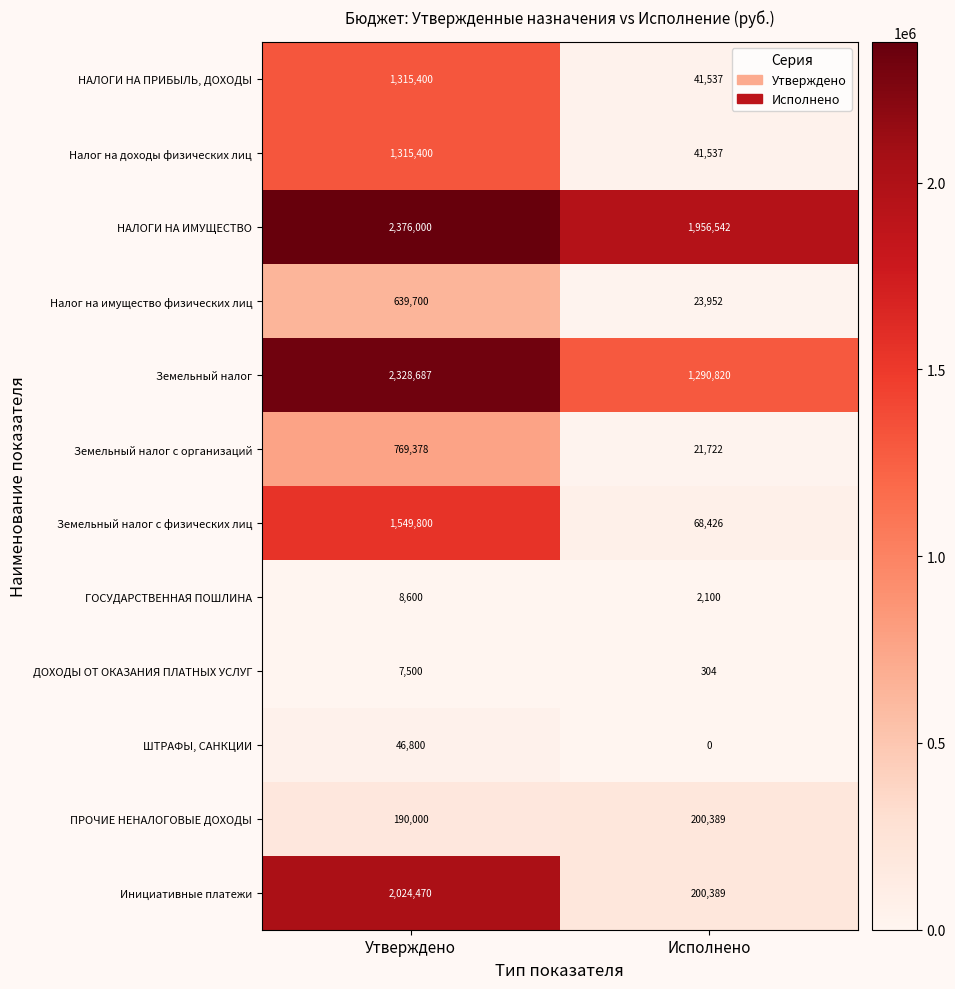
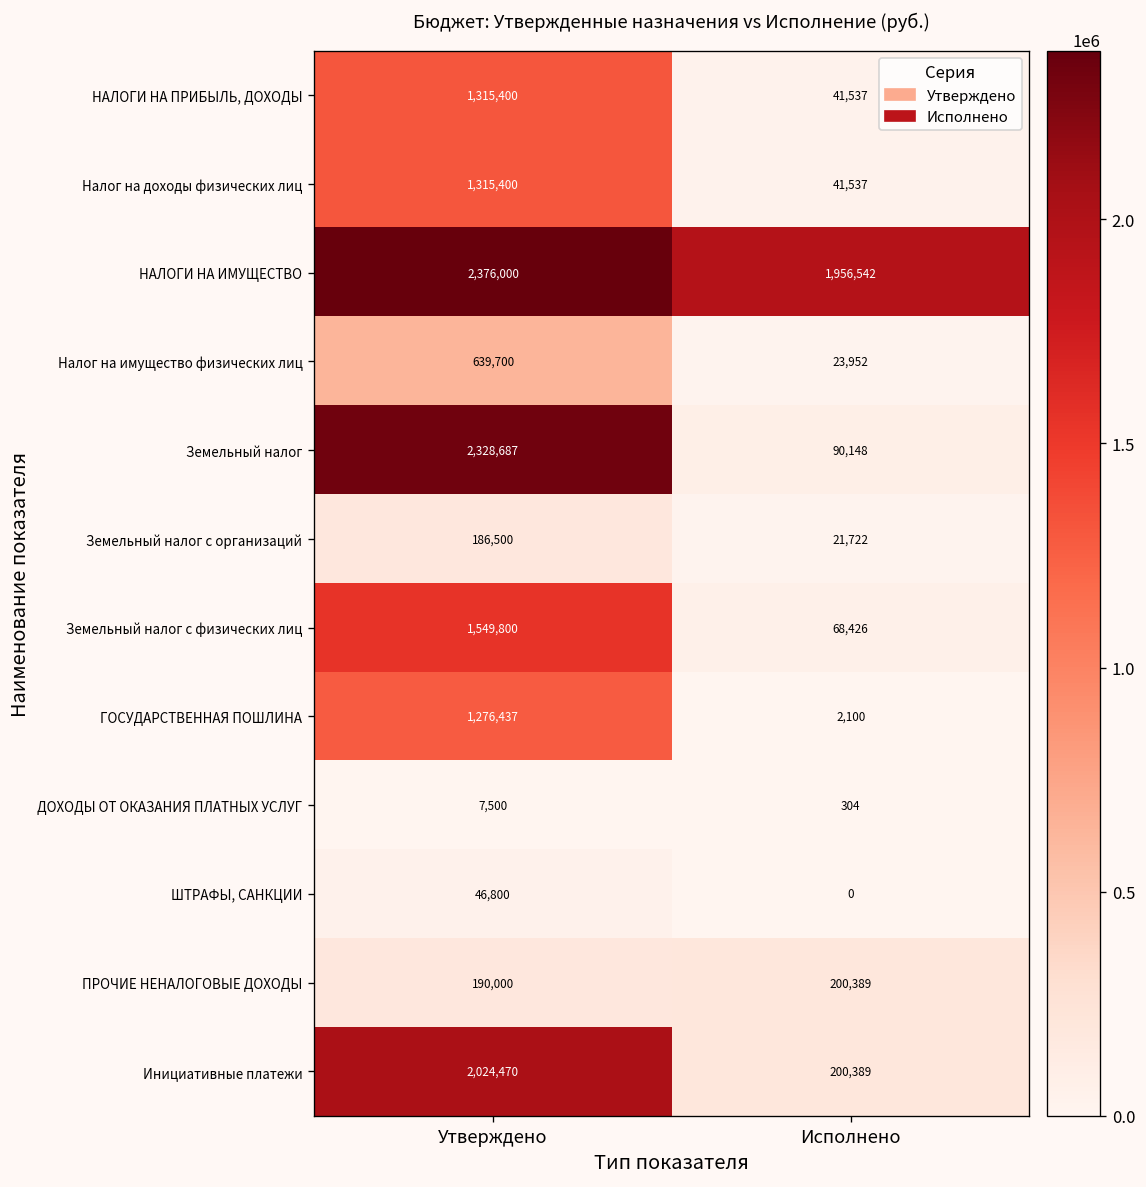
  {
    "НАЛОГИ НА ПРИБЫЛЬ, ДОХОДЫ": {
      "Утверждено": "1,315,400",
      "Исполнено": "41,537"
    },
    "Налог на доходы физических лиц": {
      "Утверждено": "1,315,400",
      "Исполнено": "41,537"
    },
    "НАЛОГИ НА ИМУЩЕСТВО": {
      "Утверждено": "2,376,000",
      "Исполнено": "1,956,542"
    },
    "Налог на имущество физических лиц": {
      "Утверждено": "639,700",
      "Исполнено": "23,952"
    },
    "Земельный налог": {
      "Утверждено": "2,328,687",
-     "Исполнено": "1,290,820"
+     "Исполнено": "90,148"
    },
    "Земельный налог с организаций": {
-     "Утверждено": "769,378",
+     "Утверждено": "186,500",
      "Исполнено": "21,722"
    },
    "Земельный налог с физических лиц": {
      "Утверждено": "1,549,800",
      "Исполнено": "68,426"
    },
    "ГОСУДАРСТВЕННАЯ ПОШЛИНА": {
-     "Утверждено": "8,600",
+     "Утверждено": "1,276,437",
      "Исполнено": "2,100"
    },
    "ДОХОДЫ ОТ ОКАЗАНИЯ ПЛАТНЫХ УСЛУГ": {
      "Утверждено": "7,500",
      "Исполнено": "304"
    },
    "ШТРАФЫ, САНКЦИИ": {
      "Утверждено": "46,800",
      "Исполнено": "0"
    },
    "ПРОЧИЕ НЕНАЛОГОВЫЕ ДОХОДЫ": {
      "Утверждено": "190,000",
      "Исполнено": "200,389"
    },
    "Инициативные платежи": {
      "Утверждено": "2,024,470",
      "Исполнено": "200,389"
    }
  }
